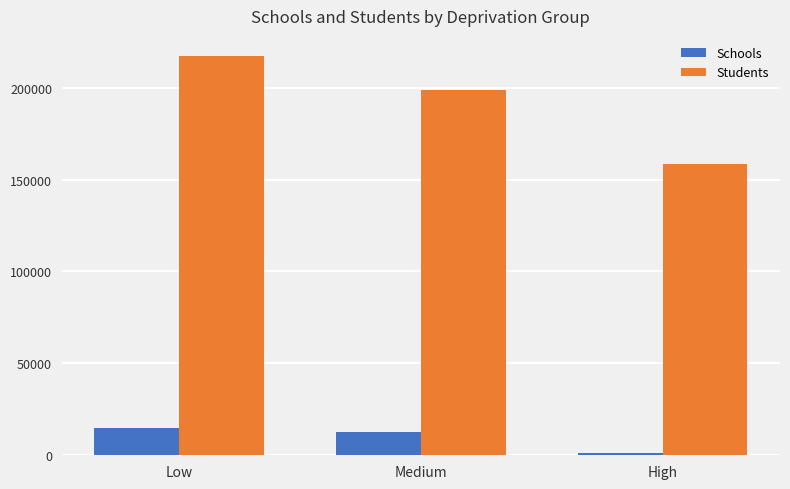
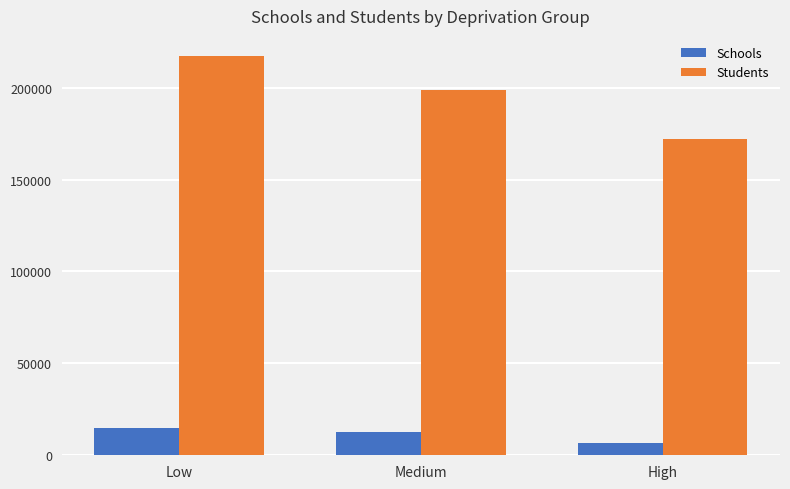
  {
    "Schools": {
      "Low": 15000,
      "Medium": 13000,
-     "High": 1000
+     "High": 7000
    },
    "Students": {
      "Low": 217000,
      "Medium": 199000,
-     "High": 158000
+     "High": 172000
    }
  }
